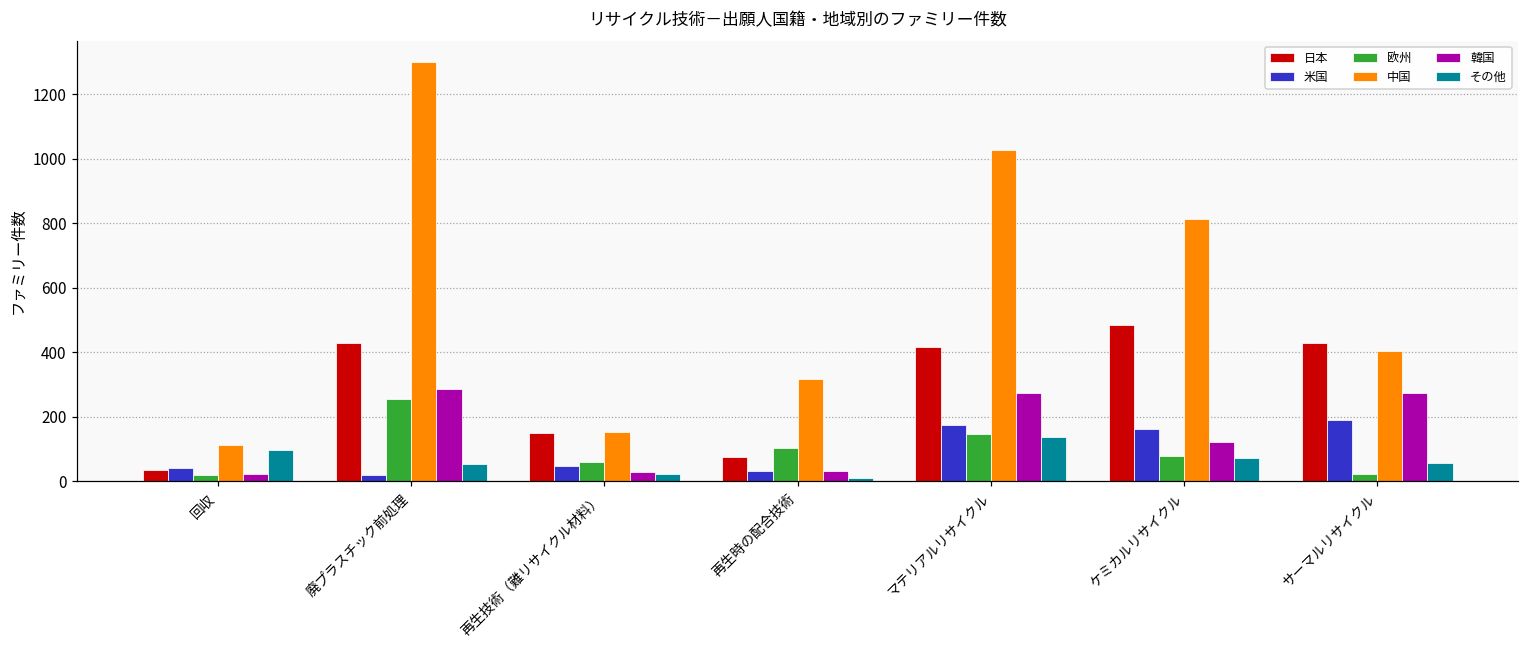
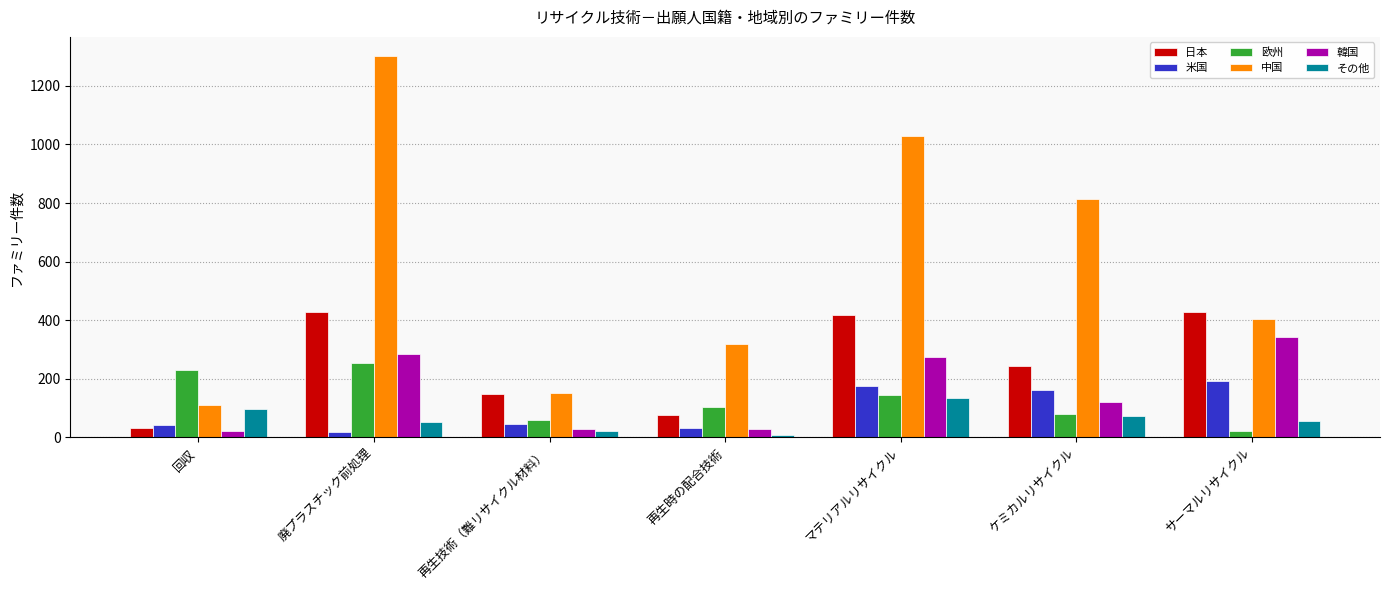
  {
    "日本": {
      "回収": 30,
      "廃プラスチック前処理": 430,
      "再生技術（難リサイクル材料）": 150,
      "再生時の配合技術": 80,
      "マテリアルリサイクル": 420,
-     "ケミカルリサイクル": 490,
+     "ケミカルリサイクル": 240,
      "サーマルリサイクル": 430
    },
    "米国": {
      "回収": 40,
      "廃プラスチック前処理": 20,
      "再生技術（難リサイクル材料）": 50,
      "再生時の配合技術": 30,
      "マテリアルリサイクル": 180,
      "ケミカルリサイクル": 160,
      "サーマルリサイクル": 190
    },
    "欧州": {
-     "回収": 20,
+     "回収": 230,
      "廃プラスチック前処理": 250,
      "再生技術（難リサイクル材料）": 60,
      "再生時の配合技術": 100,
      "マテリアルリサイクル": 150,
      "ケミカルリサイクル": 80,
      "サーマルリサイクル": 20
    },
    "中国": {
      "回収": 110,
      "廃プラスチック前処理": 1300,
      "再生技術（難リサイクル材料）": 150,
      "再生時の配合技術": 320,
      "マテリアルリサイクル": 1030,
      "ケミカルリサイクル": 810,
      "サーマルリサイクル": 400
    },
    "韓国": {
      "回収": 20,
      "廃プラスチック前処理": 290,
      "再生技術（難リサイクル材料）": 30,
      "再生時の配合技術": 30,
      "マテリアルリサイクル": 270,
      "ケミカルリサイクル": 120,
-     "サーマルリサイクル": 270
+     "サーマルリサイクル": 340
    },
    "その他": {
      "回収": 100,
      "廃プラスチック前処理": 50,
      "再生技術（難リサイクル材料）": 20,
      "再生時の配合技術": 10,
      "マテリアルリサイクル": 140,
      "ケミカルリサイクル": 70,
      "サーマルリサイクル": 60
    }
  }
